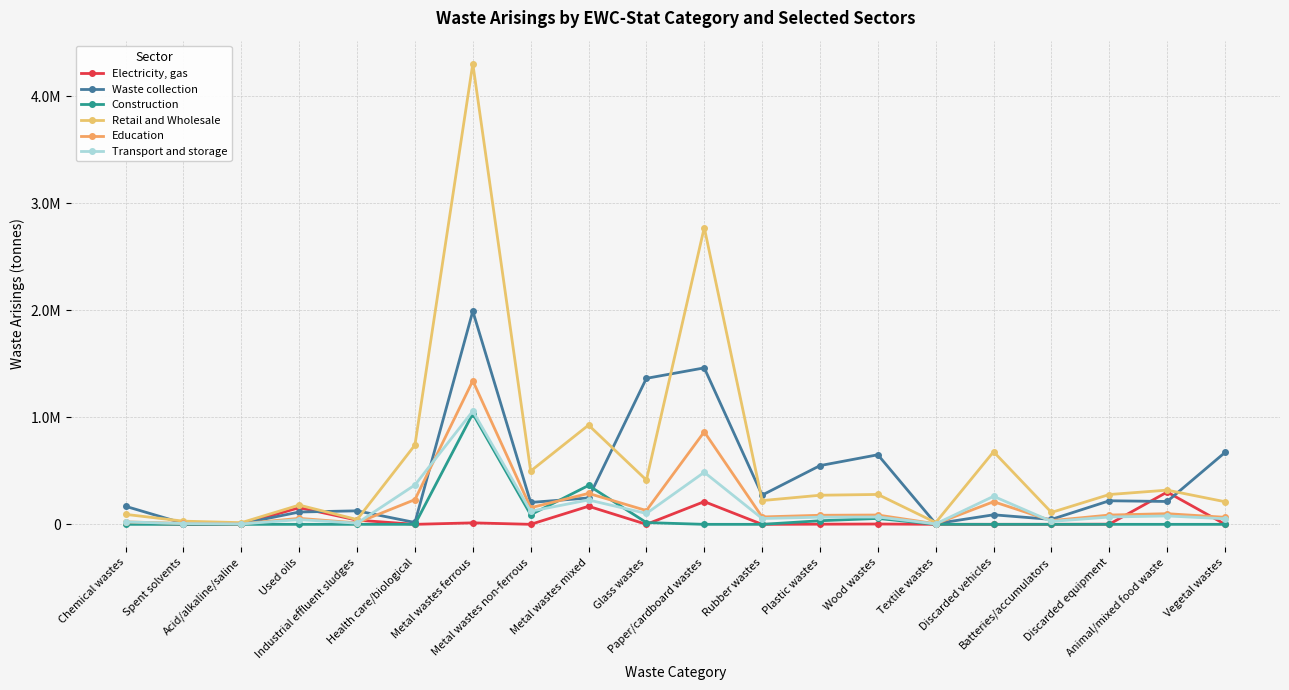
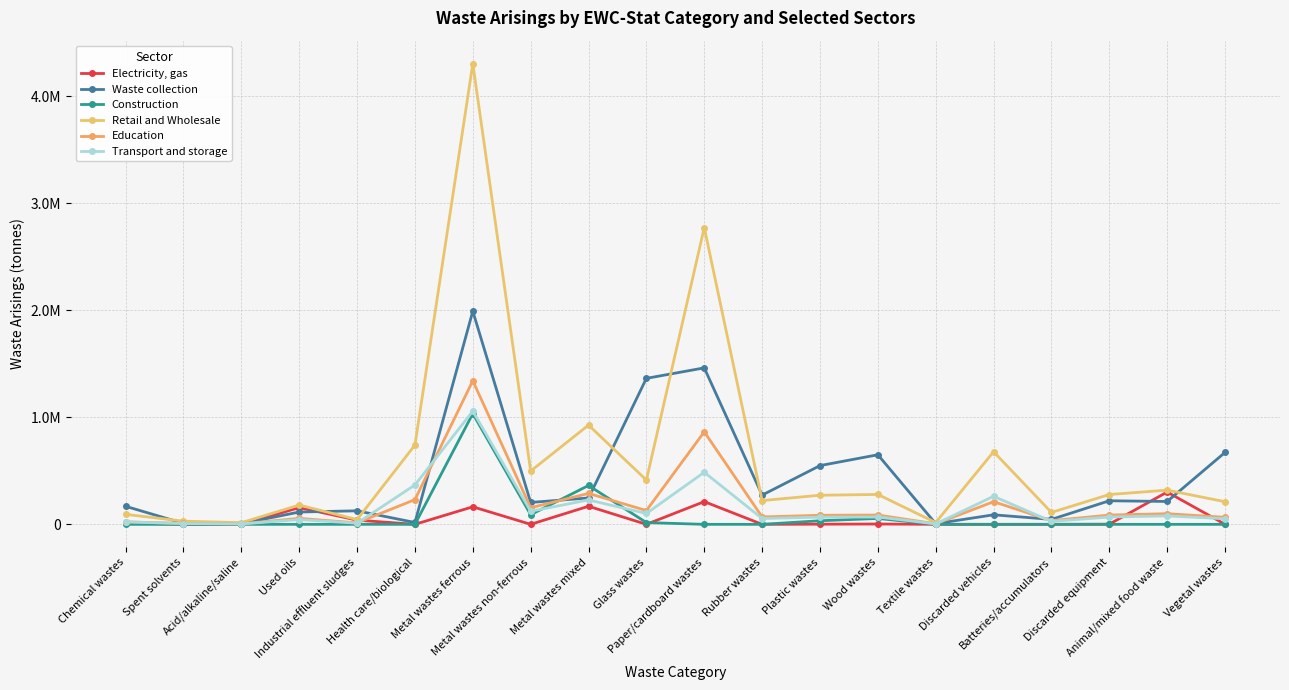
  {
    "Electricity, gas": {
      "Used oils": 160000,
-     "Metal wastes ferrous": 10000,
+     "Metal wastes ferrous": 160000,
      "Metal wastes non-ferrous": 0,
      "Metal wastes mixed": 170000,
      "Paper/cardboard wastes": 210000,
      "Plastic wastes": 0,
      "Wood wastes": 0
    },
    "Transport and storage": {
      "Health care/biological": 370000,
      "Metal wastes non-ferrous": 120000,
      "Glass wastes": 100000,
      "Paper/cardboard wastes": 490000,
      "Discarded vehicles": 260000
    }
  }
